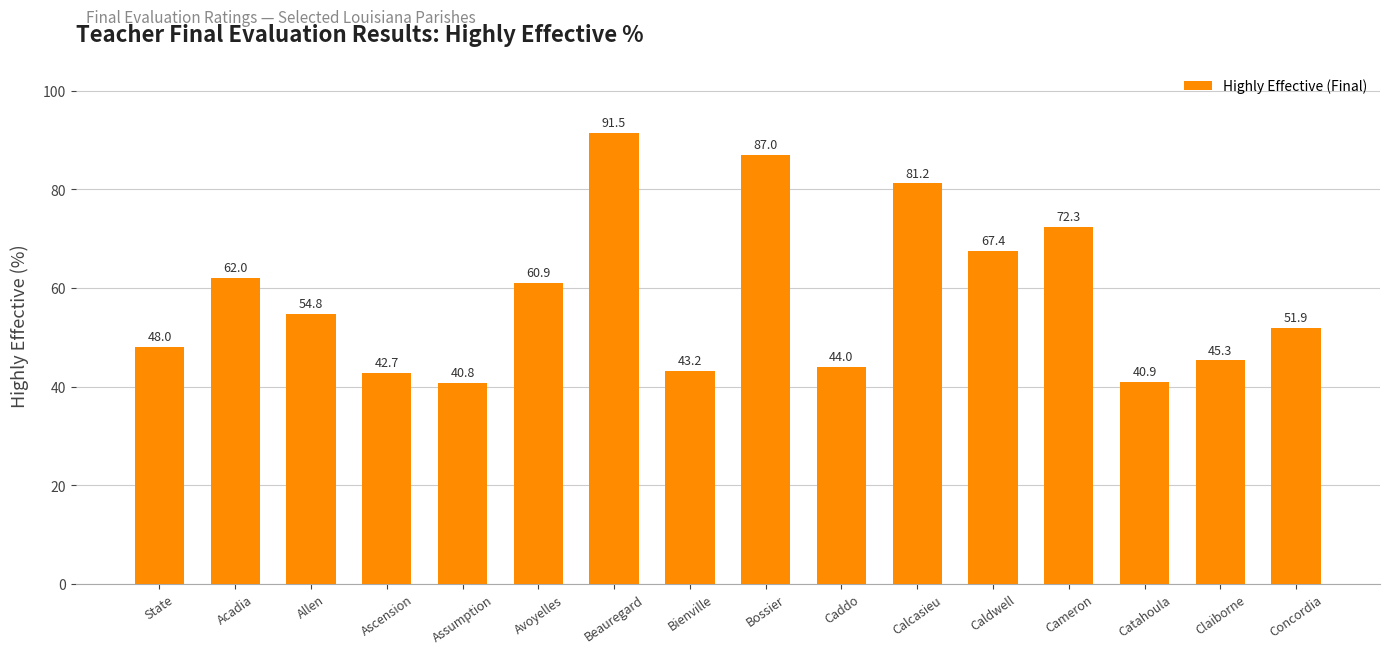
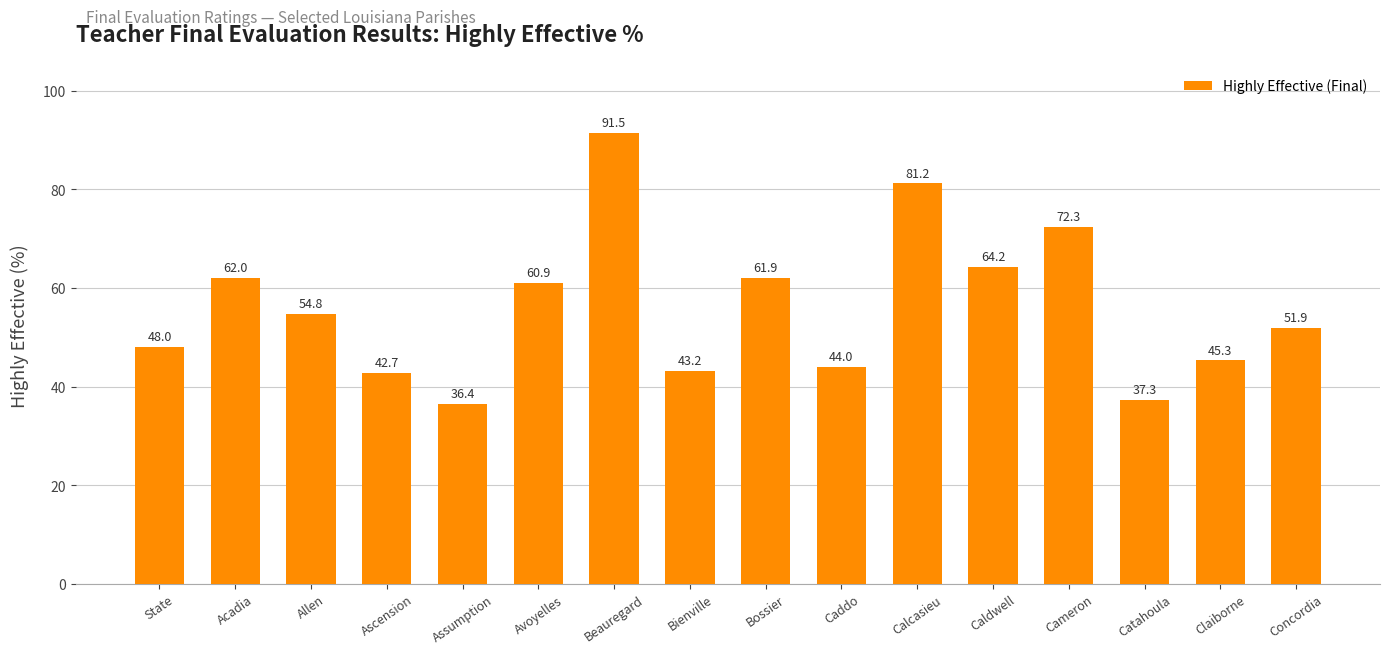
  {
    "State": 48.0,
    "Acadia": 62.0,
    "Allen": 54.8,
    "Ascension": 42.7,
-   "Assumption": 40.8,
+   "Assumption": 36.4,
    "Avoyelles": 60.9,
    "Beauregard": 91.5,
    "Bienville": 43.2,
-   "Bossier": 87.0,
+   "Bossier": 61.9,
    "Caddo": 44.0,
    "Calcasieu": 81.2,
-   "Caldwell": 67.4,
+   "Caldwell": 64.2,
    "Cameron": 72.3,
-   "Catahoula": 40.9,
+   "Catahoula": 37.3,
    "Claiborne": 45.3,
    "Concordia": 51.9
  }
